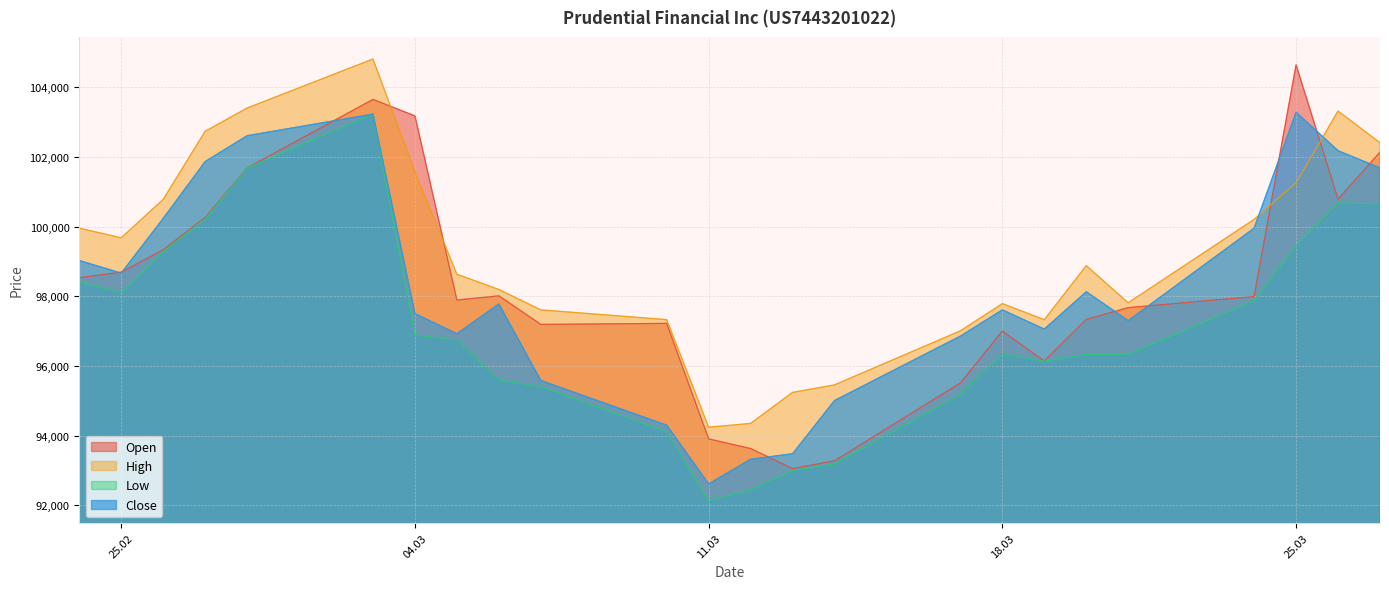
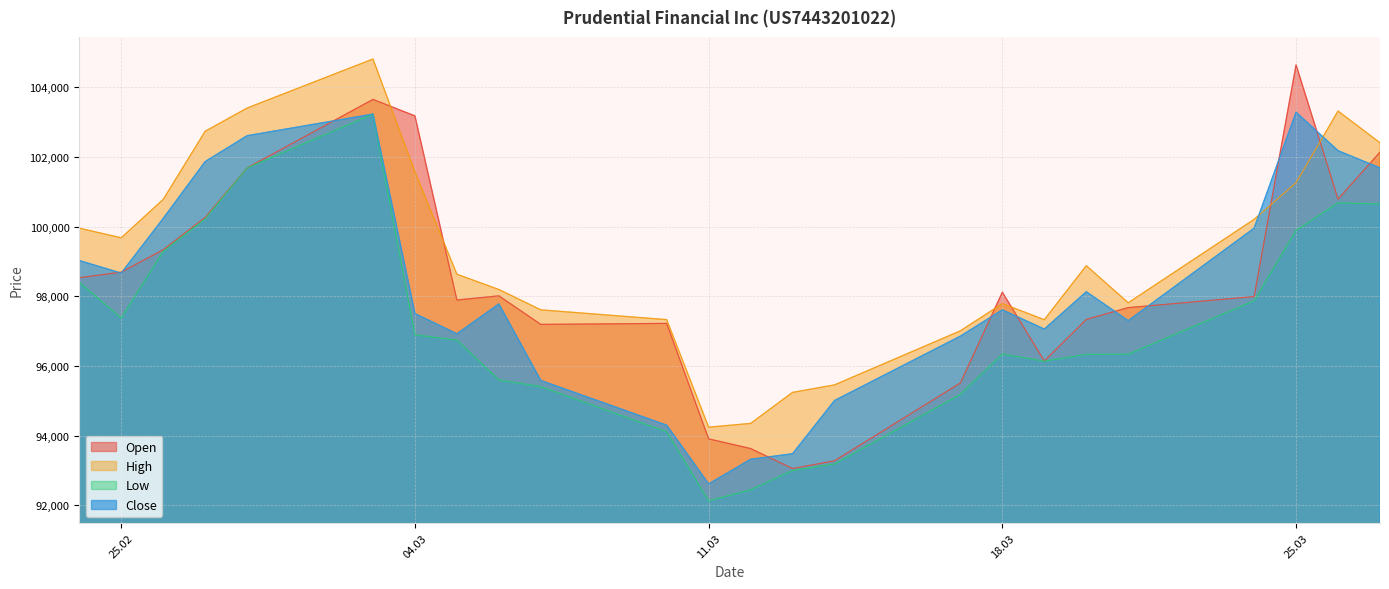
  {
    "Open": {
      "04.03": "103,200",
      "11.03": "93,900",
-     "18.03": "97,000",
+     "18.03": "98,100",
      "25.03": "104,600"
    },
    "High": {
      "25.02": "99,700",
      "04.03": "101,600",
      "11.03": "94,200",
      "18.03": "97,800",
      "25.03": "101,300"
    },
    "Low": {
-     "25.02": "98,100",
+     "25.02": "97,400",
      "04.03": "96,900",
      "11.03": "92,100",
      "18.03": "96,300",
-     "25.03": "99,500"
+     "25.03": "99,900"
    },
    "Close": {
      "04.03": "97,500",
      "11.03": "92,600",
      "18.03": "97,600",
      "25.03": "103,300"
    }
  }
